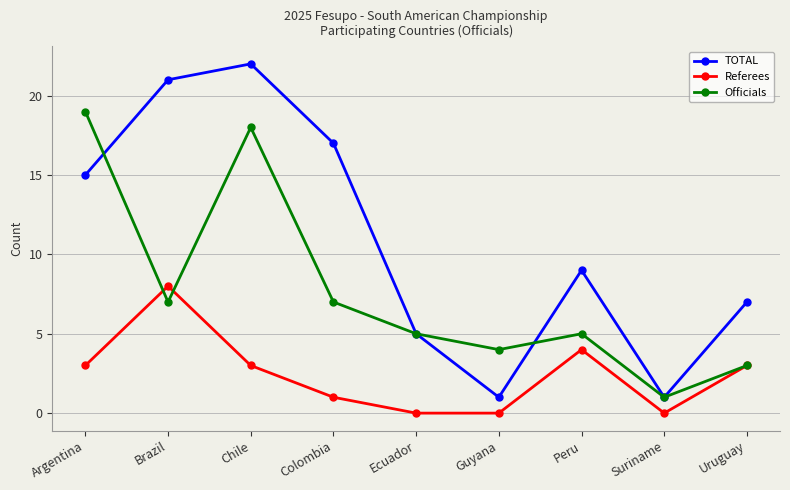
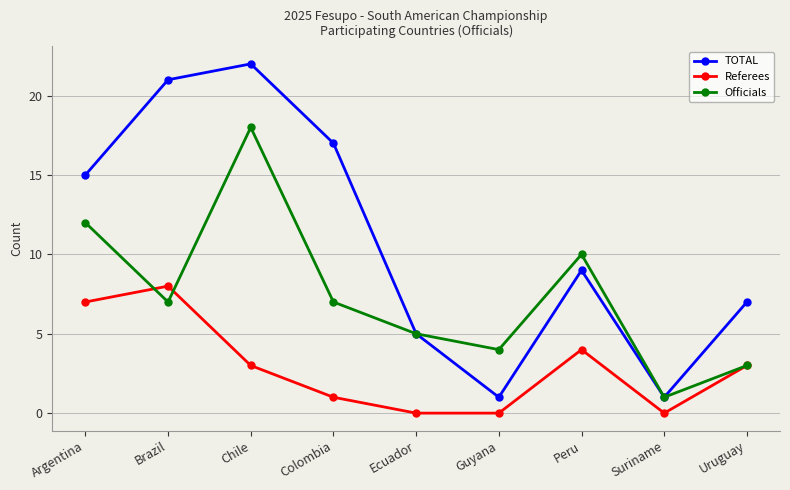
  {
    "TOTAL": {
      "Argentina": 15,
      "Brazil": 21,
      "Chile": 22,
      "Colombia": 17,
      "Guyana": 1,
      "Peru": 9,
      "Uruguay": 7
    },
    "Referees": {
-     "Argentina": 3,
+     "Argentina": 7,
      "Brazil": 8,
      "Chile": 3,
      "Colombia": 1,
      "Ecuador": 0,
      "Guyana": 0,
      "Peru": 4,
      "Suriname": 0
    },
    "Officials": {
-     "Argentina": 19,
+     "Argentina": 12,
      "Brazil": 7,
      "Chile": 18,
      "Colombia": 7,
      "Guyana": 4,
-     "Peru": 5
+     "Peru": 10
    }
  }
